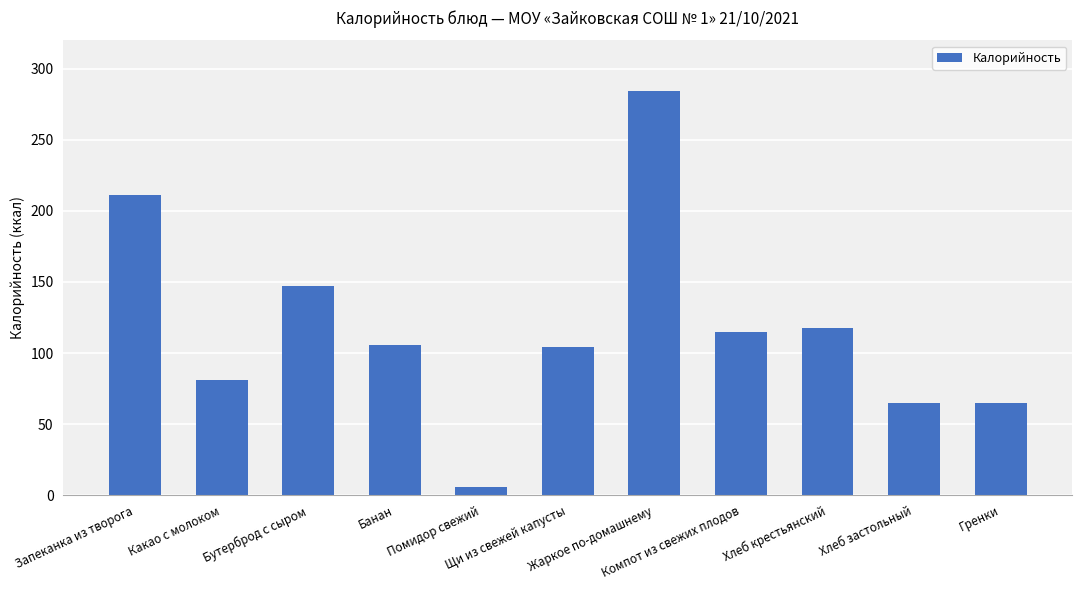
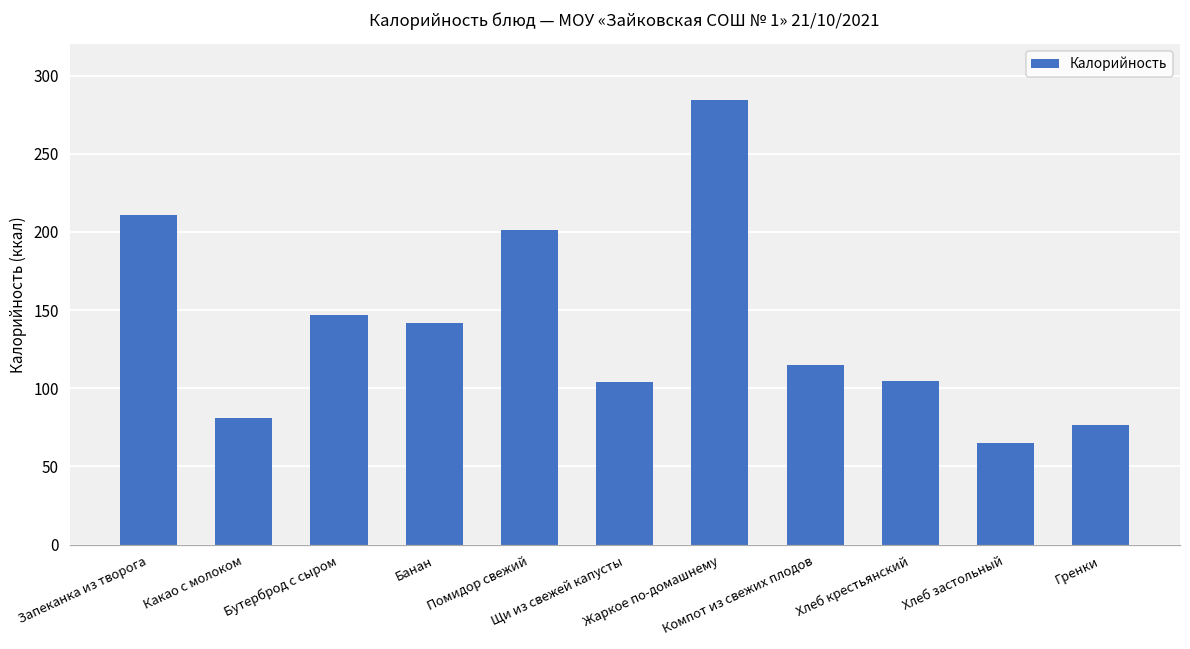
  {
    "Запеканка из творога": 211,
    "Какао с молоком": 81,
    "Бутерброд с сыром": 147,
-   "Банан": 106,
-   "Помидор свежий": 6,
+   "Банан": 142,
+   "Помидор свежий": 201,
    "Щи из свежей капусты": 104,
    "Жаркое по-домашнему": 285,
    "Компот из свежих плодов": 115,
-   "Хлеб крестьянский": 118,
+   "Хлеб крестьянский": 105,
    "Хлеб застольный": 65,
-   "Гренки": 65
+   "Гренки": 77
  }
